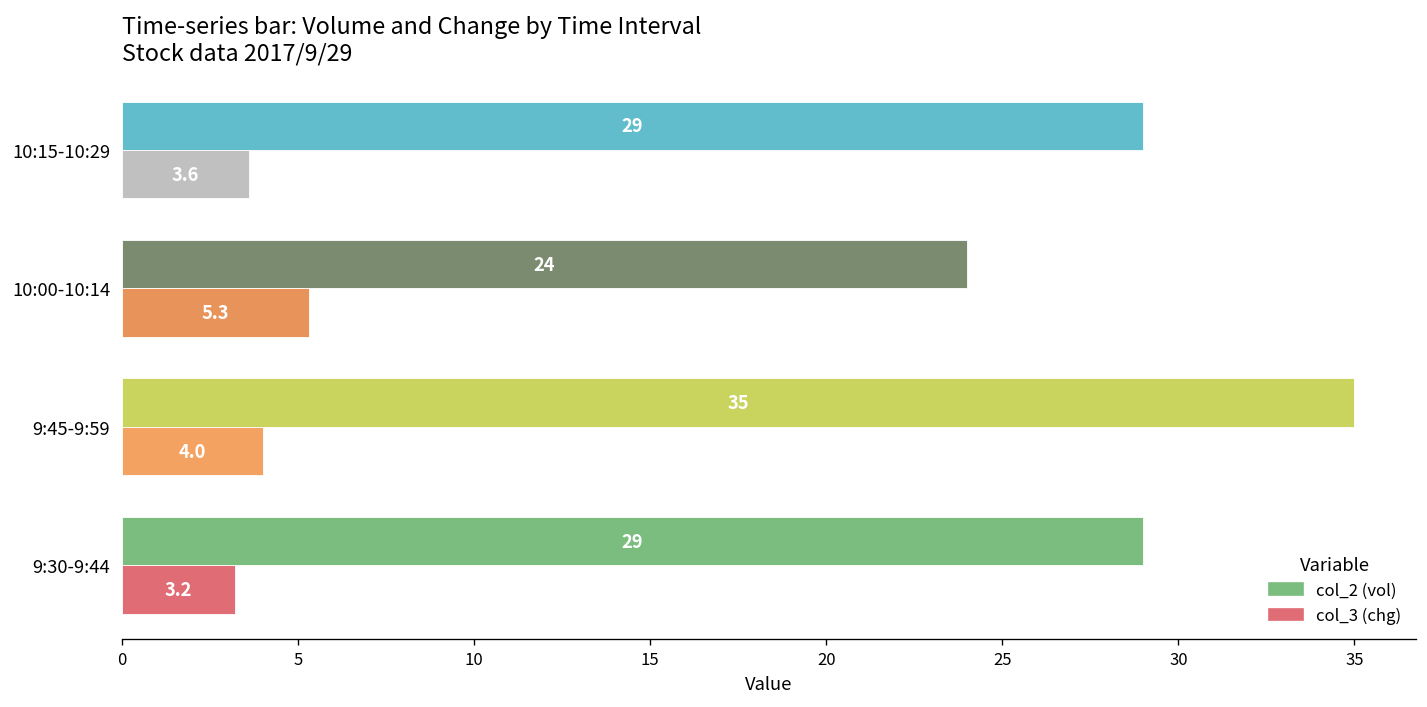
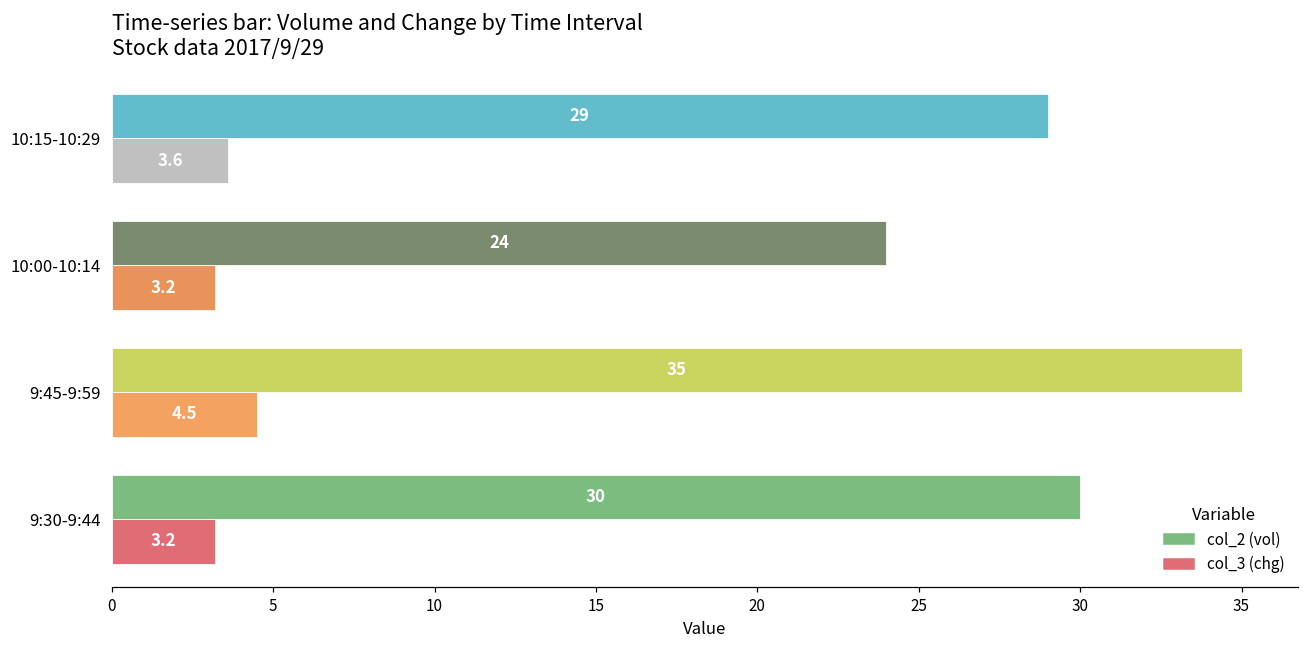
  {
    "col_2 (vol)": {
      "10:15-10:29": 29,
      "10:00-10:14": 24,
      "9:45-9:59": 35,
-     "9:30-9:44": 29
+     "9:30-9:44": 30
    },
    "col_3 (chg)": {
      "10:15-10:29": 3.6,
-     "10:00-10:14": 5.3,
-     "9:45-9:59": 4.0,
+     "10:00-10:14": 3.2,
+     "9:45-9:59": 4.5,
      "9:30-9:44": 3.2
    }
  }
